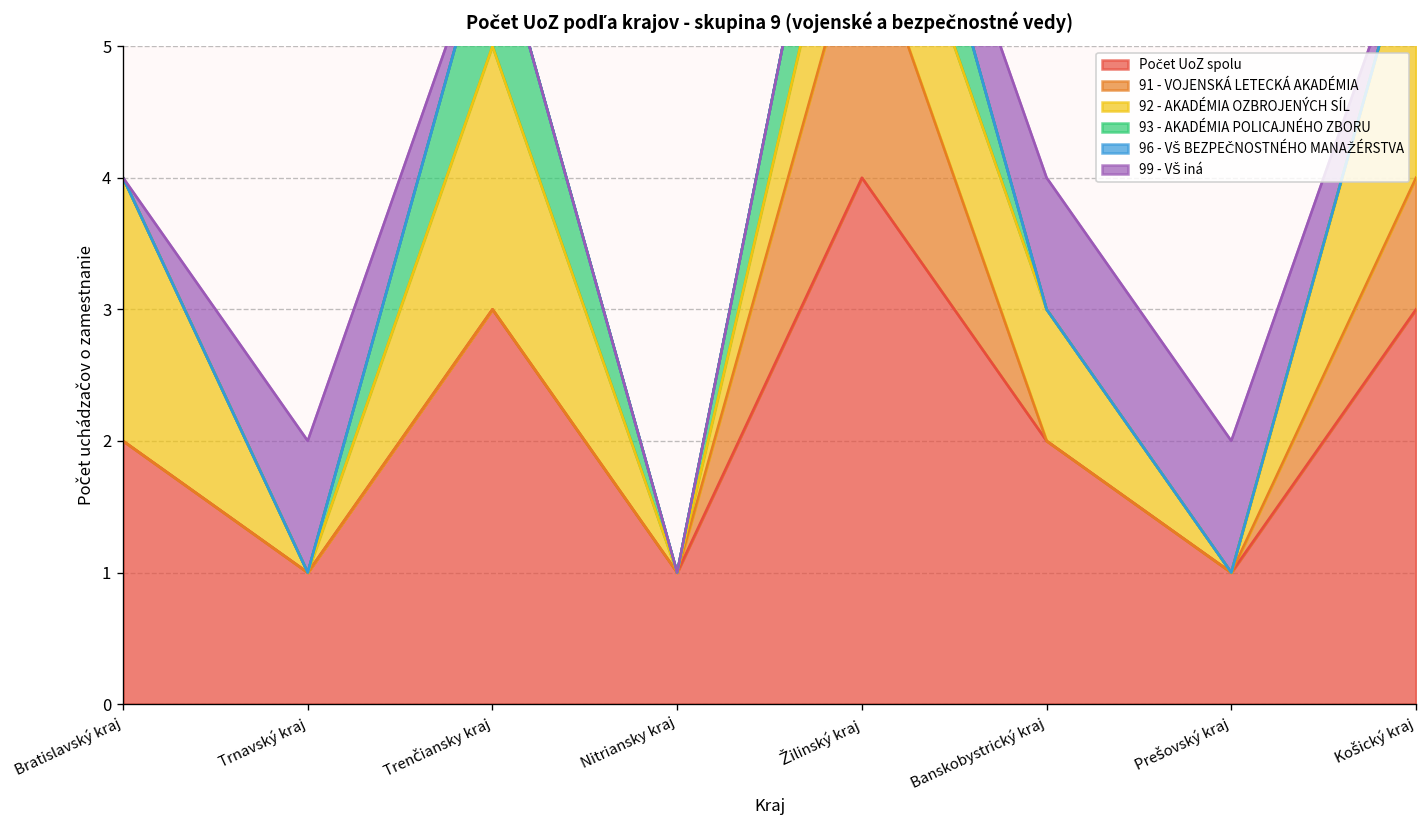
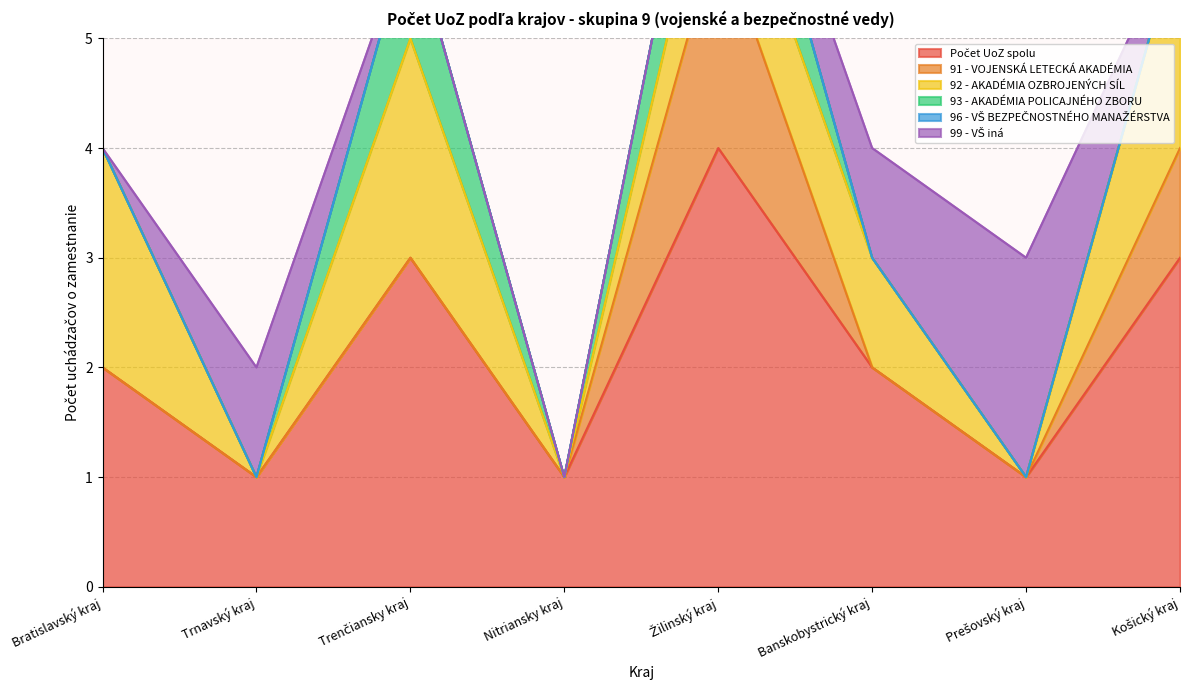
  {
    "92 - AKADÉMIA OZBROJENÝCH SÍL": {
      "Trenčiansky kraj": 2
    },
    "99 - VŠ iná": {
      "Trnavský kraj": 1,
      "Banskobystrický kraj": 1,
-     "Prešovský kraj": 1
+     "Prešovský kraj": 2
    }
  }
